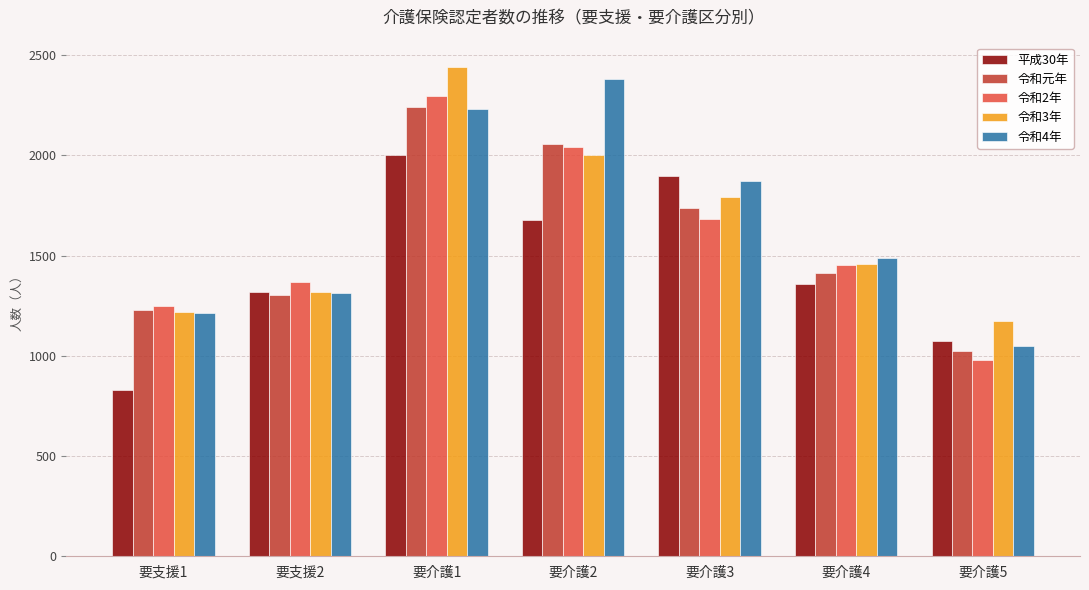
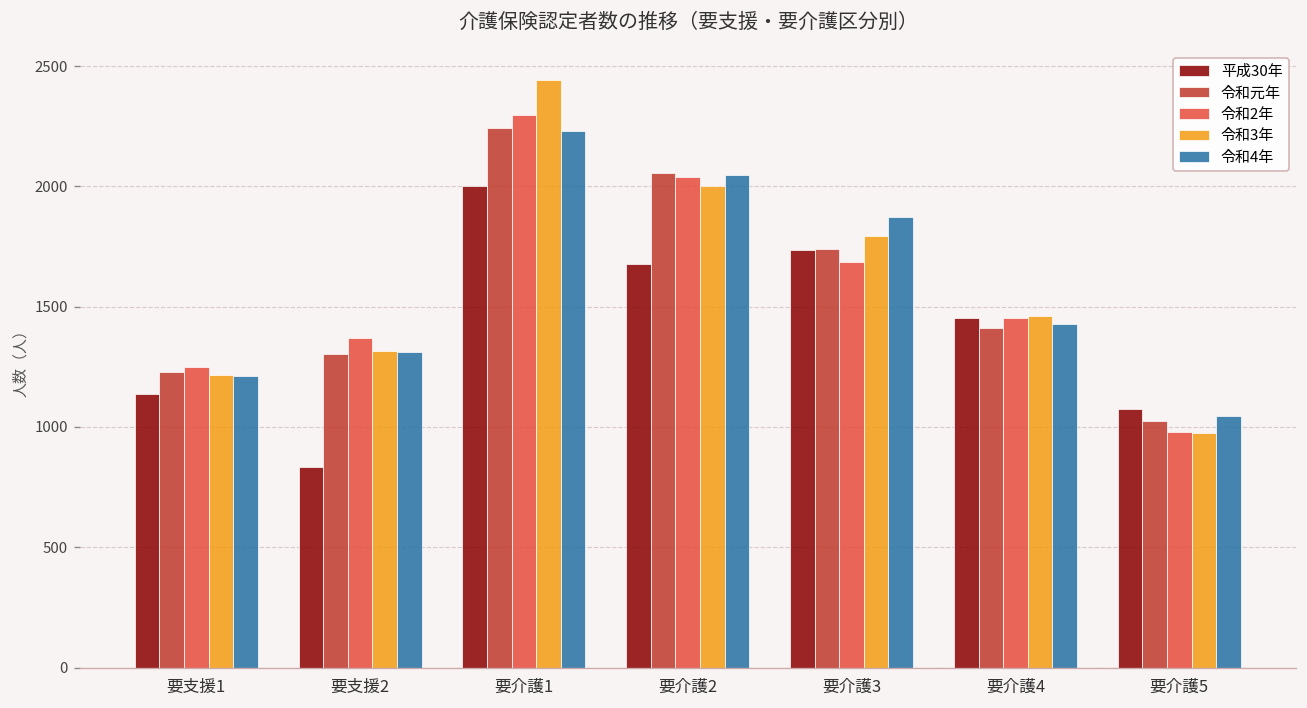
  {
    "平成30年": {
-     "要支援1": 830,
-     "要支援2": 1320,
+     "要支援1": 1140,
+     "要支援2": 840,
      "要介護1": 2000,
      "要介護2": 1680,
-     "要介護3": 1900,
-     "要介護4": 1360,
+     "要介護3": 1730,
+     "要介護4": 1450,
      "要介護5": 1070
    },
    "令和3年": {
      "要支援1": 1220,
      "要支援2": 1320,
      "要介護1": 2440,
      "要介護2": 2000,
      "要介護3": 1790,
      "要介護4": 1460,
-     "要介護5": 1170
+     "要介護5": 970
    },
    "令和4年": {
      "要支援1": 1210,
      "要支援2": 1310,
      "要介護1": 2230,
-     "要介護2": 2380,
+     "要介護2": 2050,
      "要介護3": 1870,
-     "要介護4": 1490,
+     "要介護4": 1430,
      "要介護5": 1050
    }
  }
